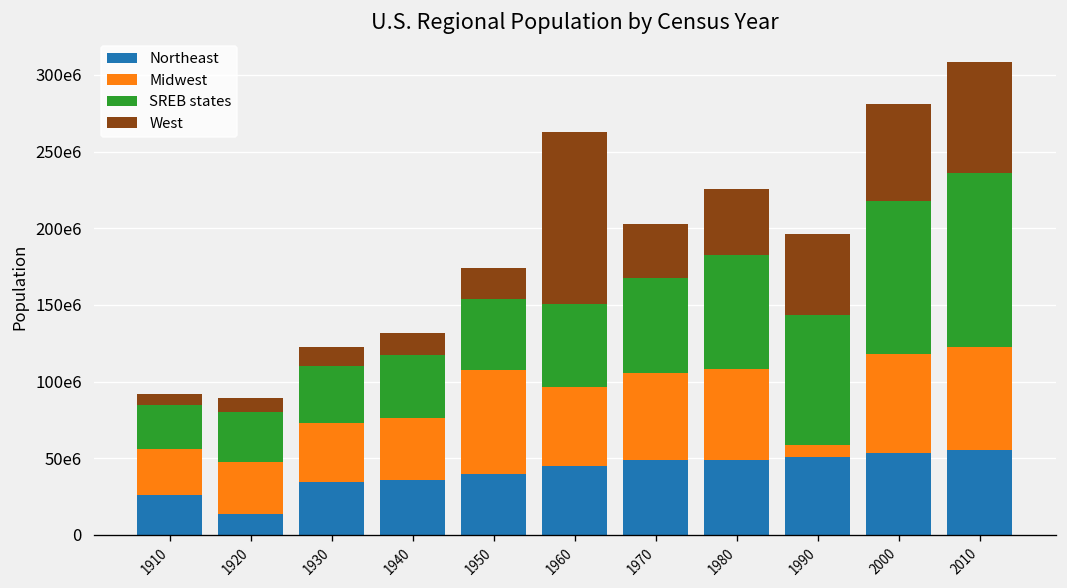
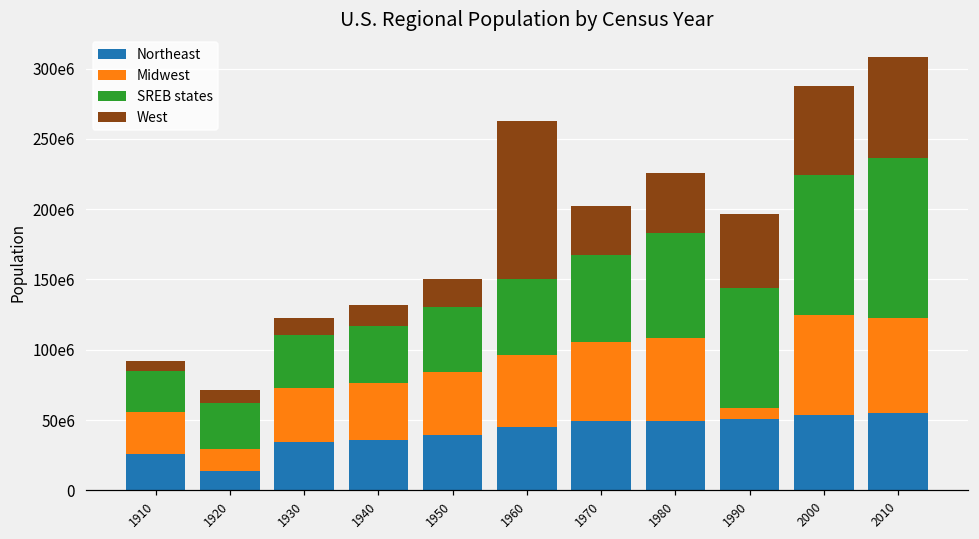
  {
    "Northeast": {
      "1910": 26000000,
      "1920": 13000000,
      "1930": 34000000,
      "1940": 36000000,
      "1950": 39000000,
      "1960": 45000000,
      "1970": 49000000,
      "1980": 49000000,
      "1990": 51000000,
      "2000": 54000000,
      "2010": 55000000
    },
    "Midwest": {
      "1910": 30000000,
-     "1920": 34000000,
+     "1920": 16000000,
      "1930": 39000000,
      "1940": 40000000,
-     "1950": 68000000,
+     "1950": 44000000,
      "1960": 52000000,
      "1970": 57000000,
      "1980": 59000000,
      "1990": 8000000,
-     "2000": 64000000,
+     "2000": 71000000,
      "2010": 67000000
    },
    "SREB states": {
      "1910": 29000000,
      "1920": 33000000,
      "1930": 37000000,
      "1940": 41000000,
      "1950": 46000000,
      "1960": 54000000,
      "1970": 62000000,
      "1980": 75000000,
      "1990": 85000000,
      "2000": 100000000,
      "2010": 114000000
    },
    "West": {
      "1910": 7000000,
      "1920": 9000000,
      "1930": 12000000,
      "1940": 14000000,
      "1950": 20000000,
      "1960": 112000000,
      "1970": 35000000,
      "1980": 43000000,
      "1990": 53000000,
      "2000": 63000000,
      "2010": 72000000
    }
  }
